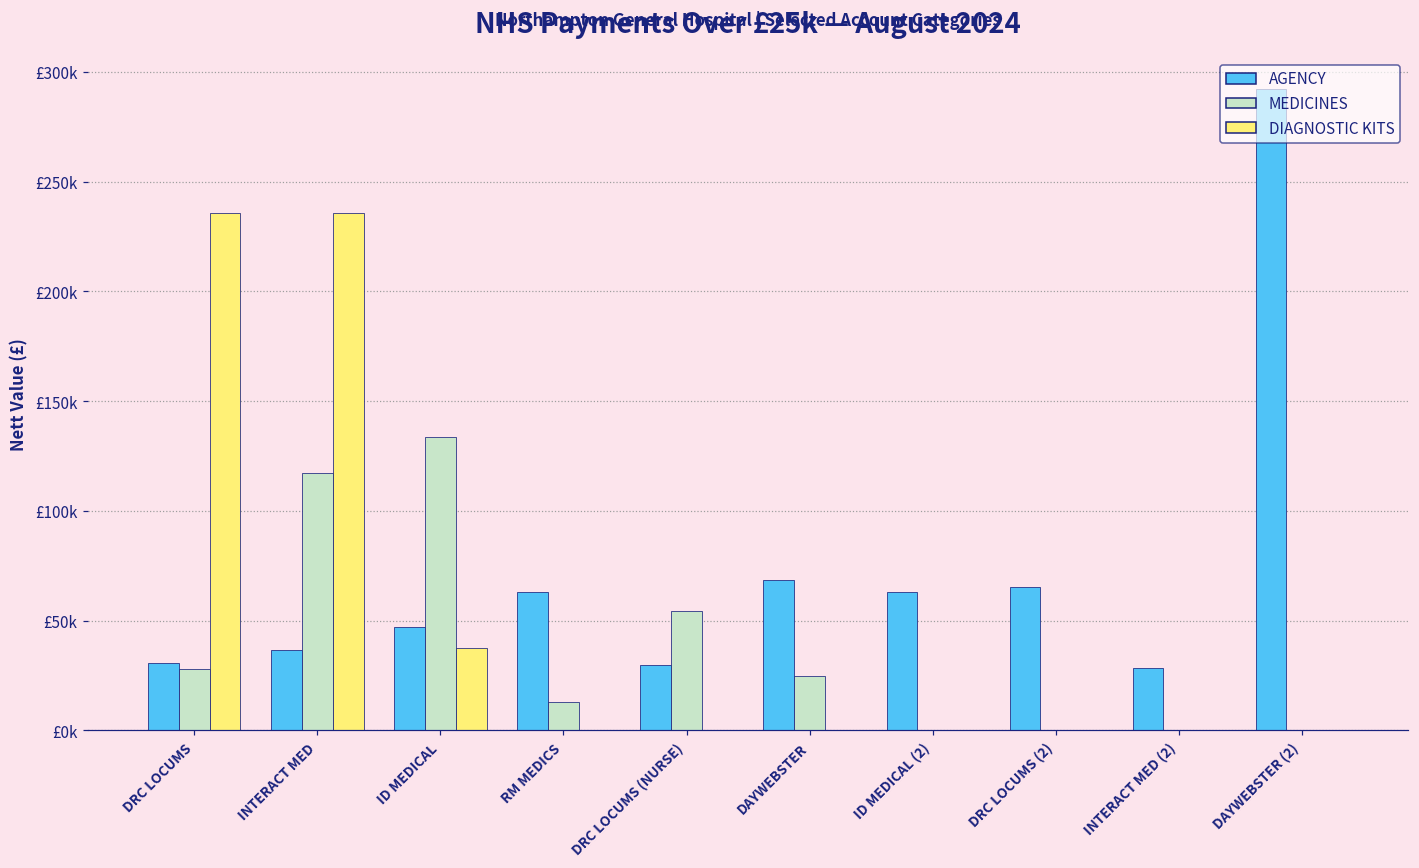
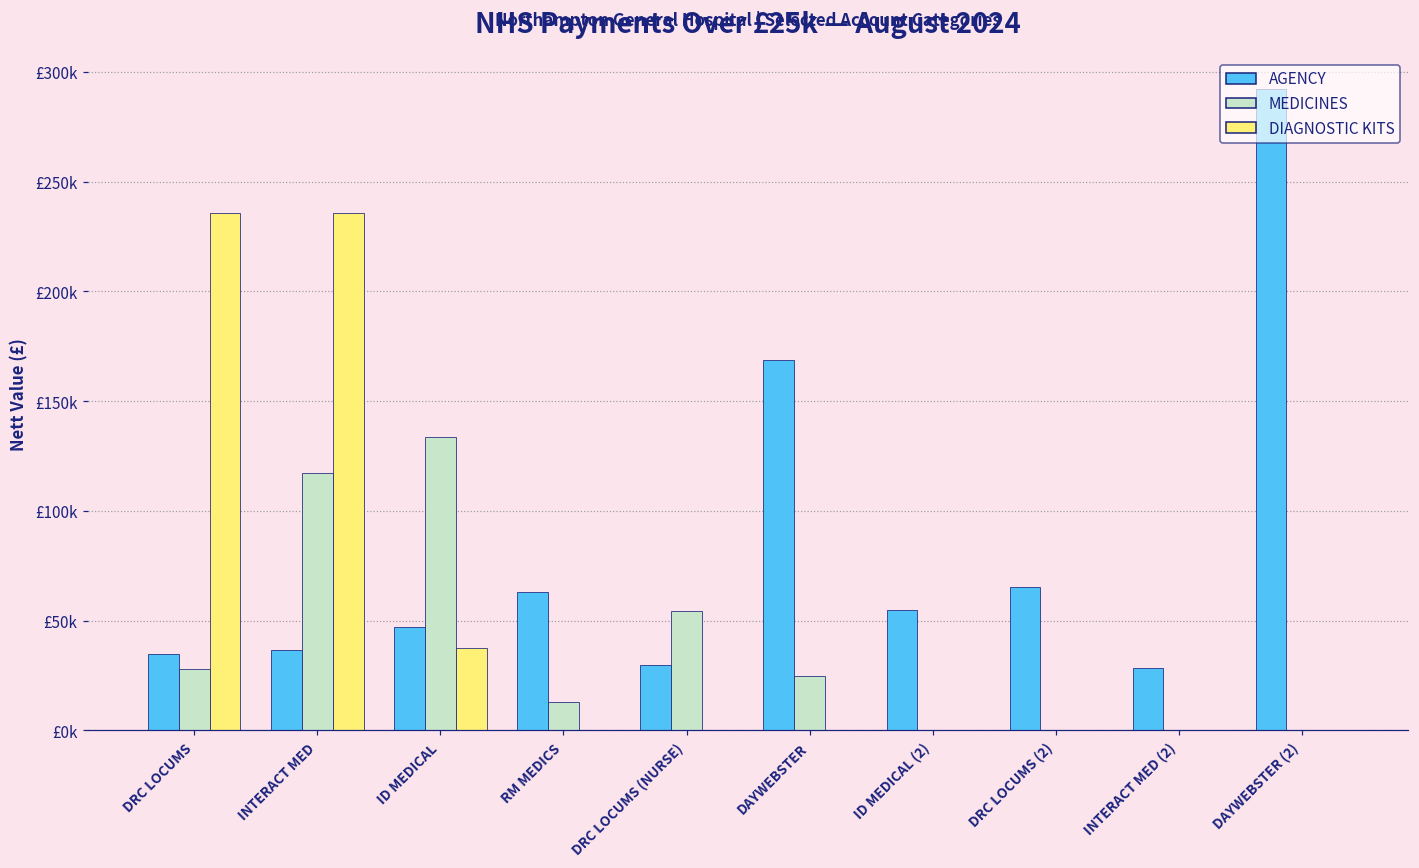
  {
    "AGENCY": {
-     "DRC LOCUMS": "£31000",
+     "DRC LOCUMS": "£35000",
      "INTERACT MED": "£37000",
      "ID MEDICAL": "£47000",
      "RM MEDICS": "£63000",
      "DRC LOCUMS (NURSE)": "£30000",
-     "DAYWEBSTER": "£68000",
-     "ID MEDICAL (2)": "£63000",
+     "DAYWEBSTER": "£169000",
+     "ID MEDICAL (2)": "£55000",
      "DRC LOCUMS (2)": "£65000",
      "INTERACT MED (2)": "£28000"
    },
    "MEDICINES": {
      "DRC LOCUMS": "£28000",
      "INTERACT MED": "£117000",
      "ID MEDICAL": "£134000",
      "RM MEDICS": "£13000",
      "DRC LOCUMS (NURSE)": "£54000",
      "DAYWEBSTER": "£25000",
      "ID MEDICAL (2)": "£0",
      "DRC LOCUMS (2)": "£0",
      "INTERACT MED (2)": "£0",
      "DAYWEBSTER (2)": "£0"
    },
    "DIAGNOSTIC KITS": {
      "DRC LOCUMS": "£236000",
      "INTERACT MED": "£236000",
      "ID MEDICAL": "£38000",
      "RM MEDICS": "£0",
      "DRC LOCUMS (NURSE)": "£0",
      "DAYWEBSTER": "£0",
      "ID MEDICAL (2)": "£0",
      "DRC LOCUMS (2)": "£0",
      "INTERACT MED (2)": "£0",
      "DAYWEBSTER (2)": "£0"
    }
  }
